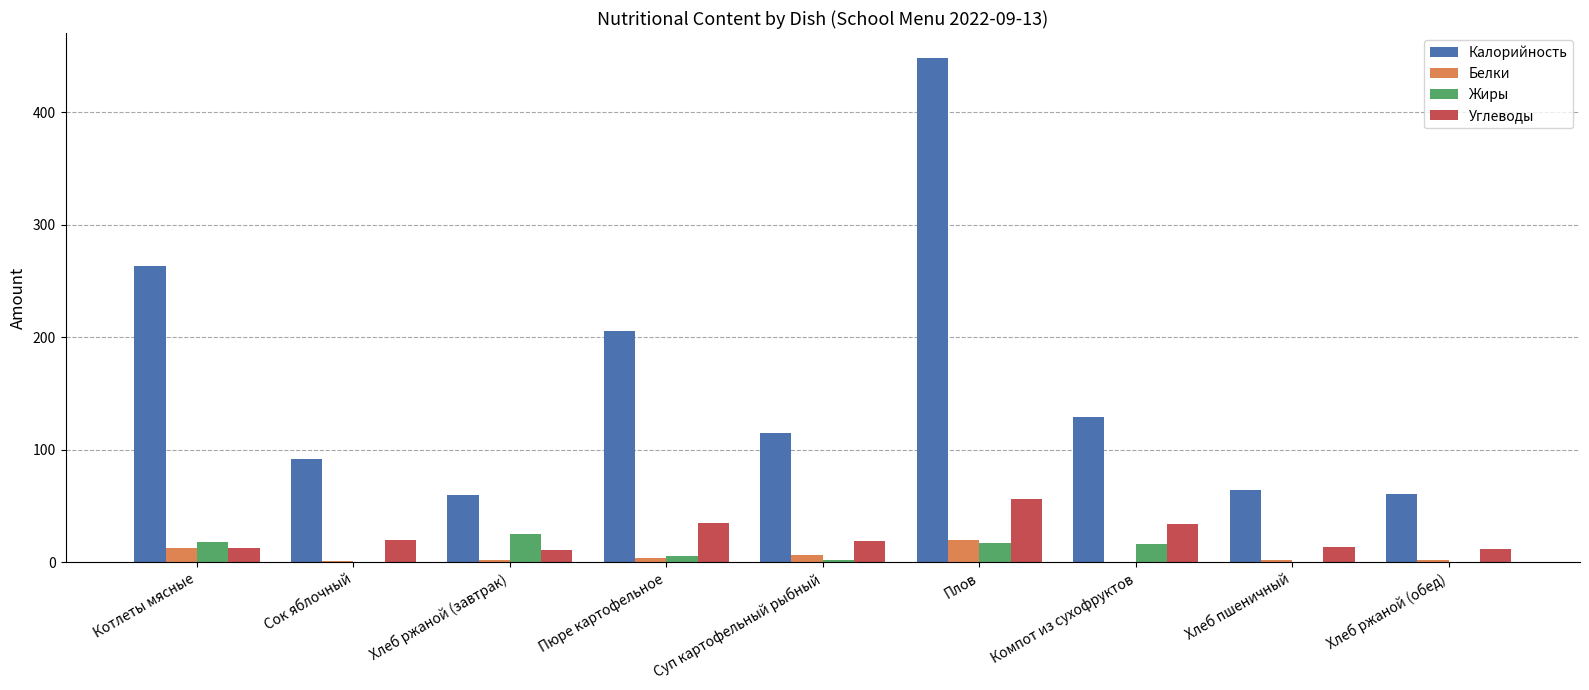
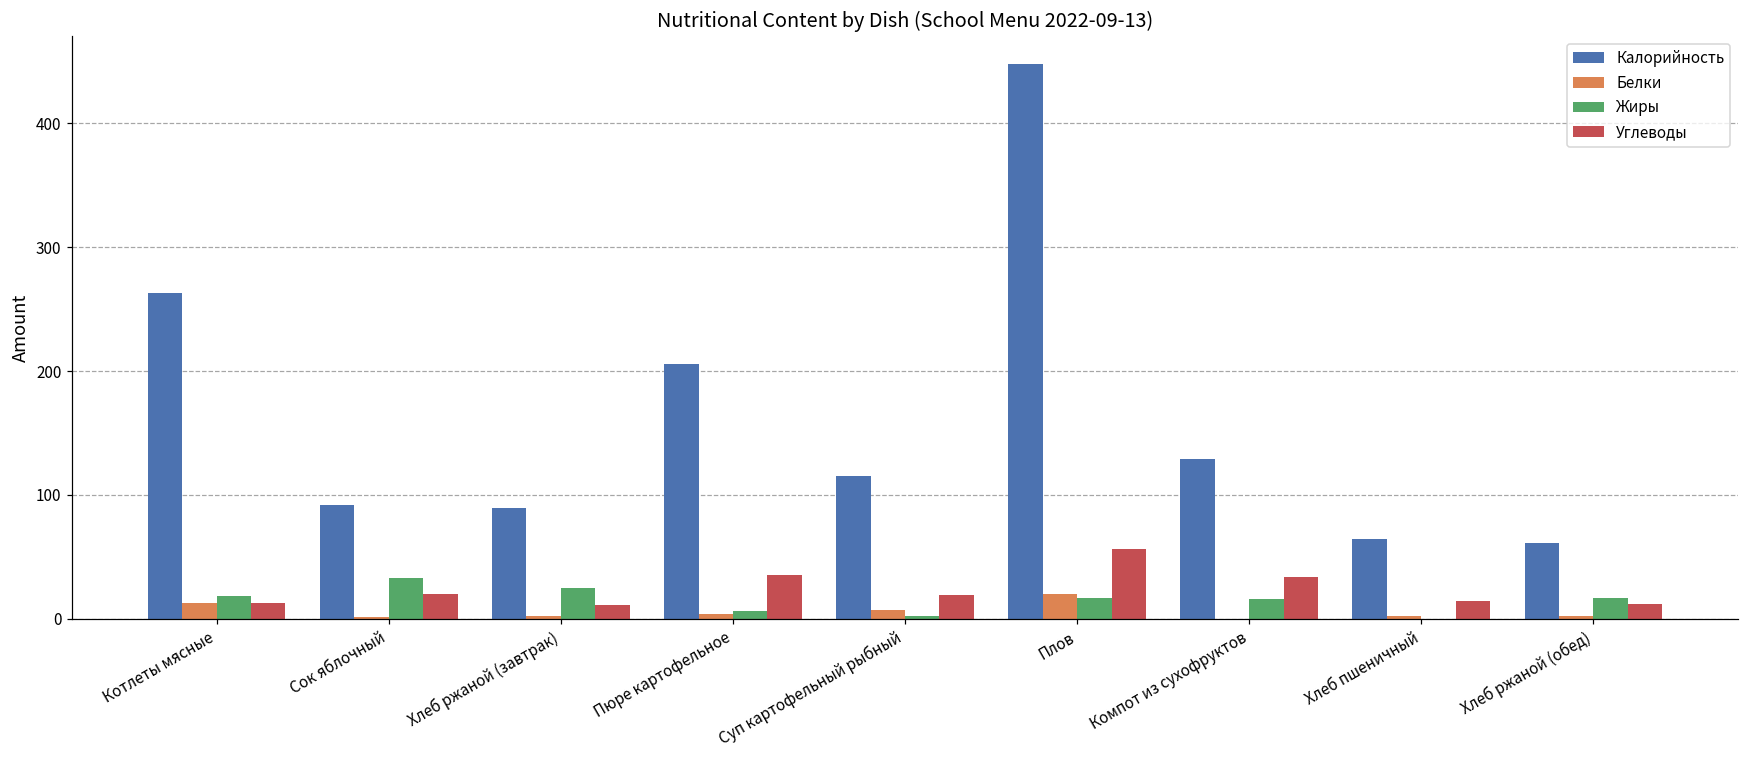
  {
    "Калорийность": {
      "Котлеты мясные": 263,
      "Сок яблочный": 92,
-     "Хлеб ржаной (завтрак)": 60,
+     "Хлеб ржаной (завтрак)": 89,
      "Пюре картофельное": 206,
      "Суп картофельный рыбный": 115,
      "Плов": 448,
      "Компот из сухофруктов": 129,
      "Хлеб пшеничный": 64,
      "Хлеб ржаной (обед)": 61
    },
    "Жиры": {
      "Котлеты мясные": 18,
-     "Сок яблочный": 0,
+     "Сок яблочный": 33,
      "Хлеб ржаной (завтрак)": 25,
      "Пюре картофельное": 6,
      "Плов": 17,
      "Компот из сухофруктов": 16,
      "Хлеб пшеничный": 0,
-     "Хлеб ржаной (обед)": 0
+     "Хлеб ржаной (обед)": 17
    }
  }
